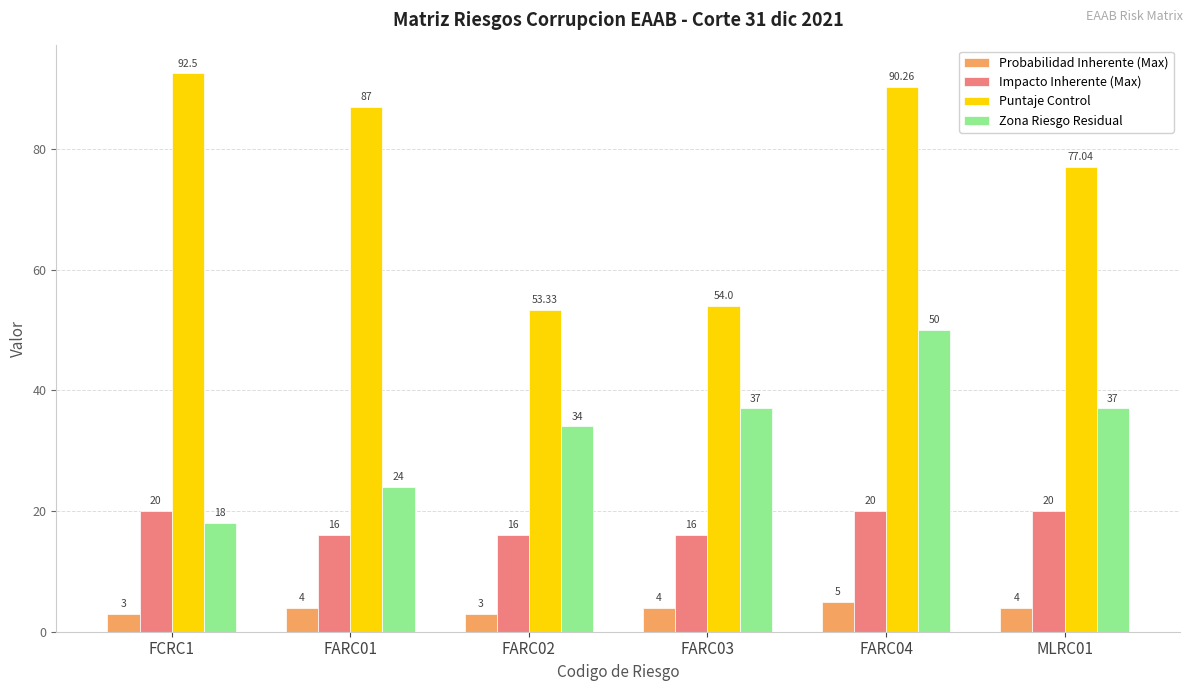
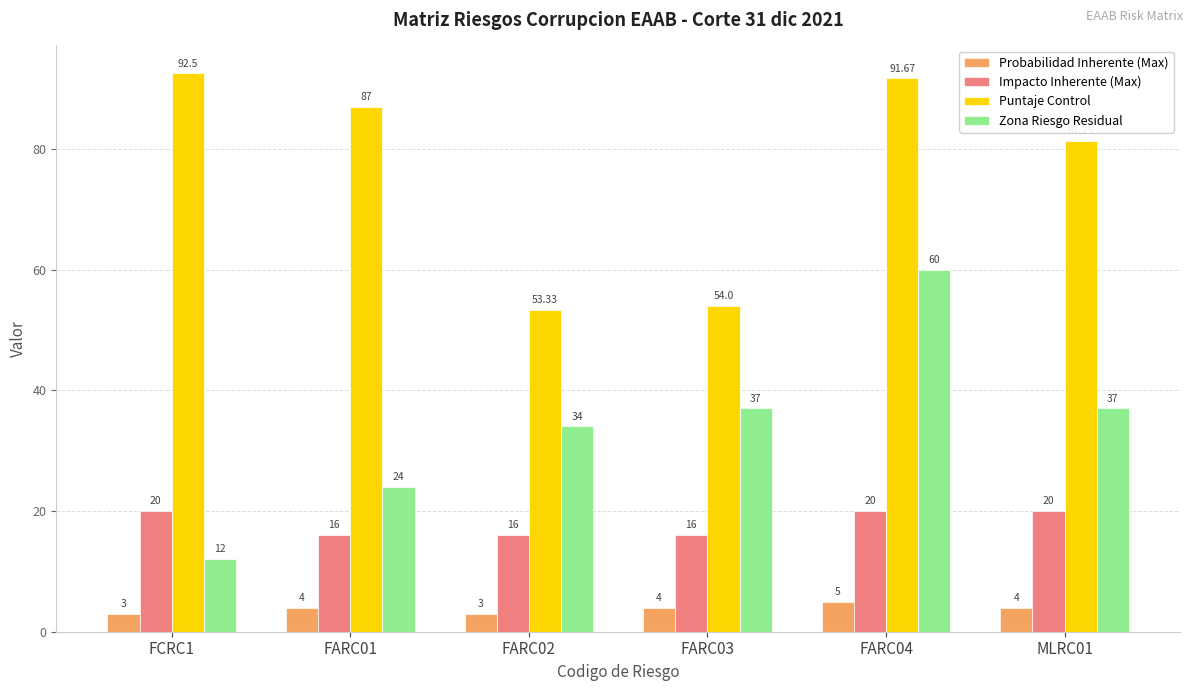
  {
    "Puntaje Control": {
      "FCRC1": 92.5,
      "FARC01": 87,
      "FARC02": 53.33,
      "FARC03": 54.0,
-     "FARC04": 90.26,
-     "MLRC01": 77
+     "FARC04": 91.67,
+     "MLRC01": 81
    },
    "Zona Riesgo Residual": {
-     "FCRC1": 18,
+     "FCRC1": 12,
      "FARC01": 24,
      "FARC02": 34,
      "FARC03": 37,
-     "FARC04": 50,
+     "FARC04": 60,
      "MLRC01": 37
    }
  }
